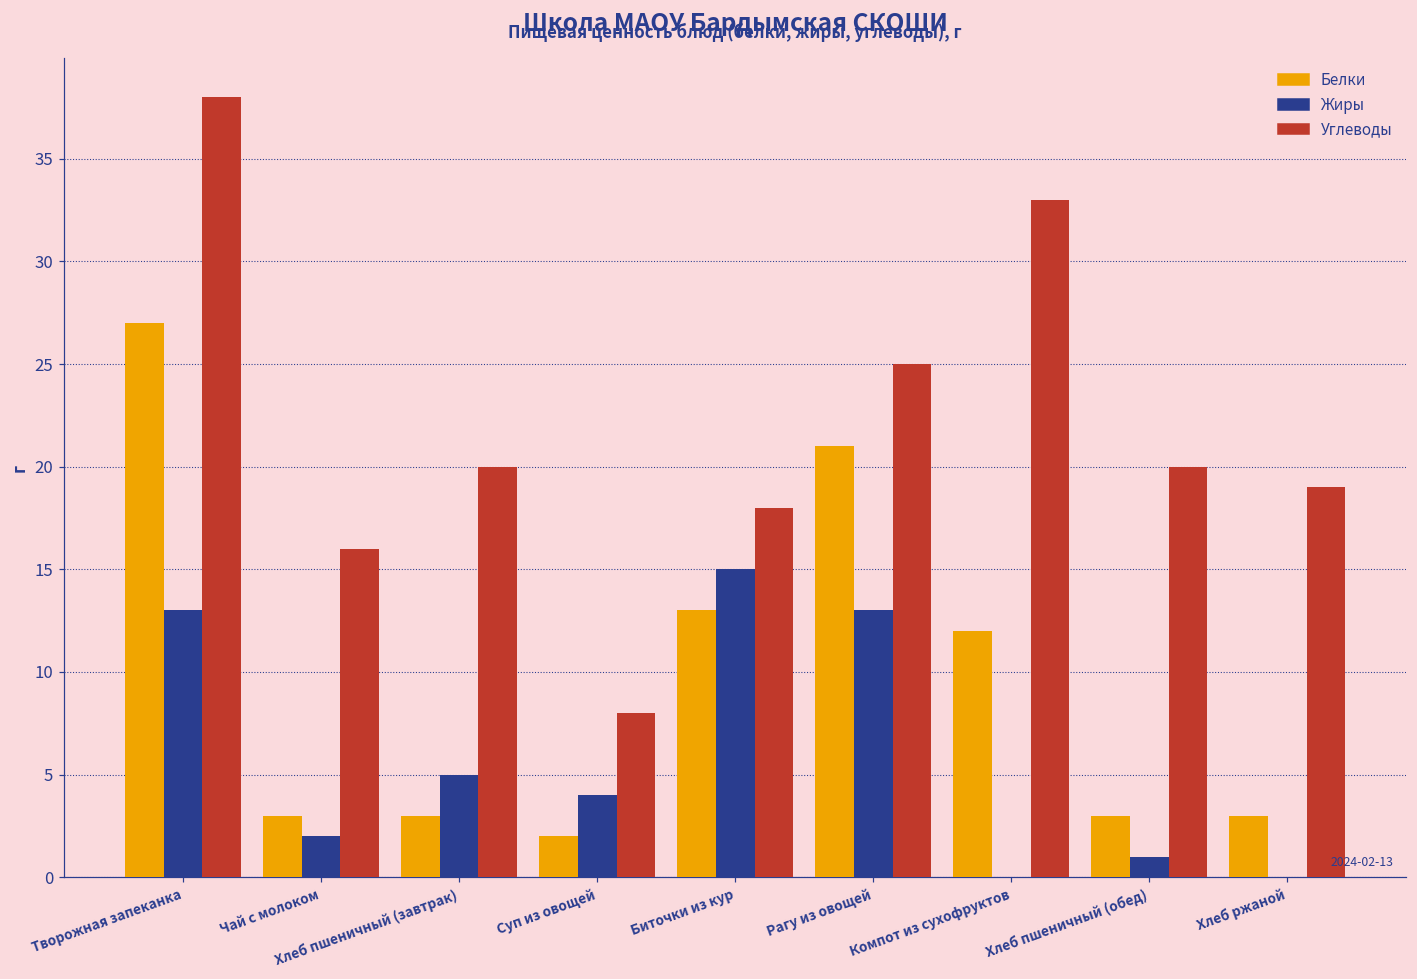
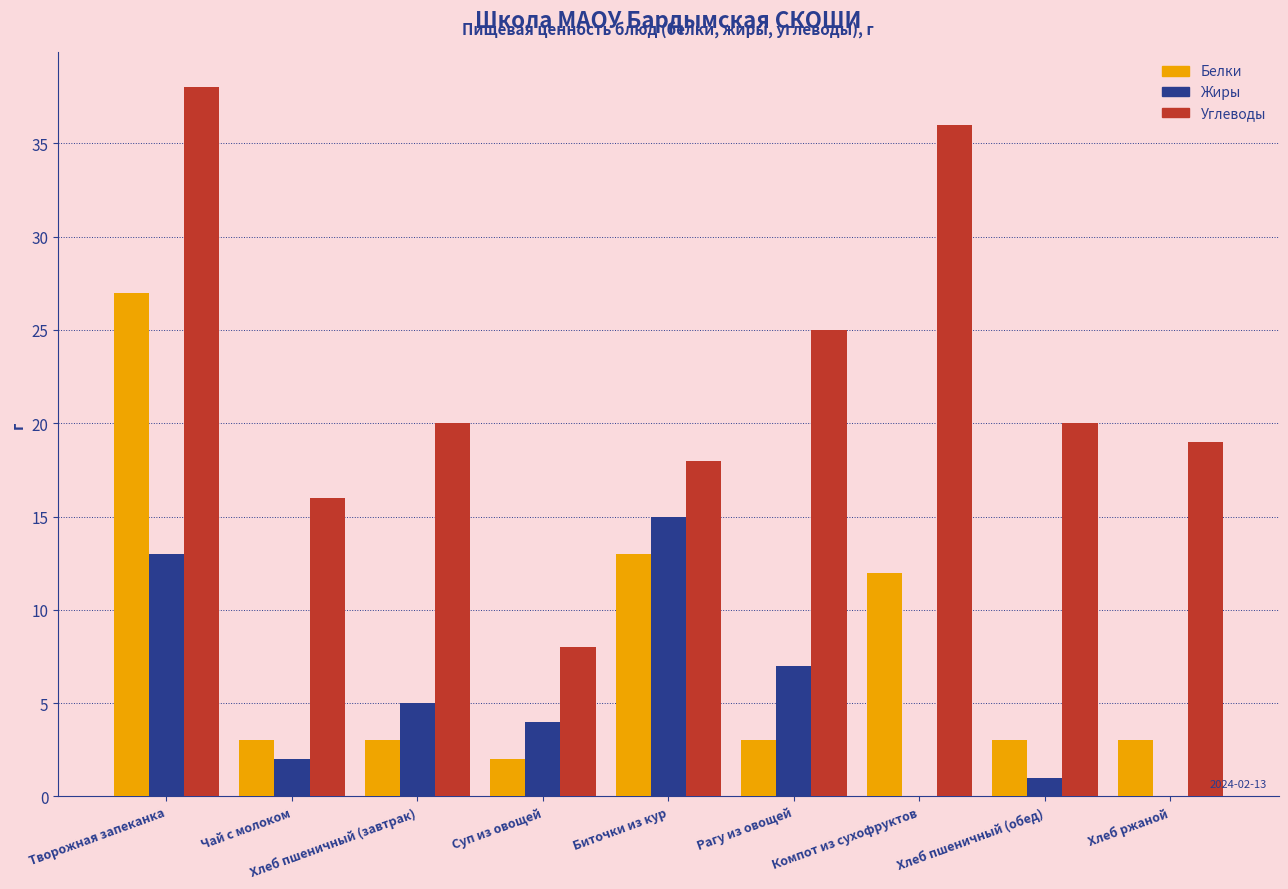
  {
    "Белки": {
      "Творожная запеканка": 27,
      "Чай с молоком": 3,
      "Хлеб пшеничный (завтрак)": 3,
      "Суп из овощей": 2,
      "Биточки из кур": 13,
-     "Рагу из овощей": 21,
+     "Рагу из овощей": 3,
      "Компот из сухофруктов": 12,
      "Хлеб пшеничный (обед)": 3,
      "Хлеб ржаной": 3
    },
    "Жиры": {
      "Творожная запеканка": 13,
      "Чай с молоком": 2,
      "Хлеб пшеничный (завтрак)": 5,
      "Суп из овощей": 4,
      "Биточки из кур": 15,
-     "Рагу из овощей": 13,
+     "Рагу из овощей": 7,
      "Компот из сухофруктов": 0,
      "Хлеб пшеничный (обед)": 1,
      "Хлеб ржаной": 0
    },
    "Углеводы": {
      "Творожная запеканка": 38,
      "Чай с молоком": 16,
      "Хлеб пшеничный (завтрак)": 20,
      "Суп из овощей": 8,
      "Биточки из кур": 18,
      "Рагу из овощей": 25,
-     "Компот из сухофруктов": 33,
+     "Компот из сухофруктов": 36,
      "Хлеб пшеничный (обед)": 20,
      "Хлеб ржаной": 19
    }
  }
